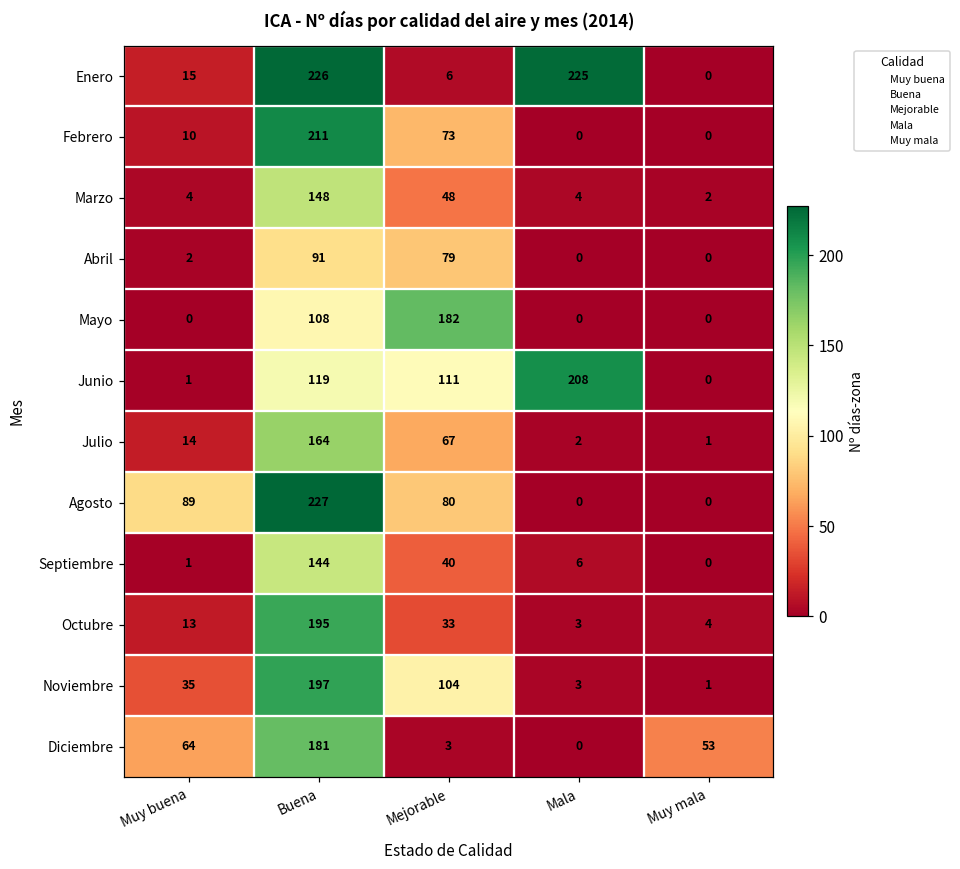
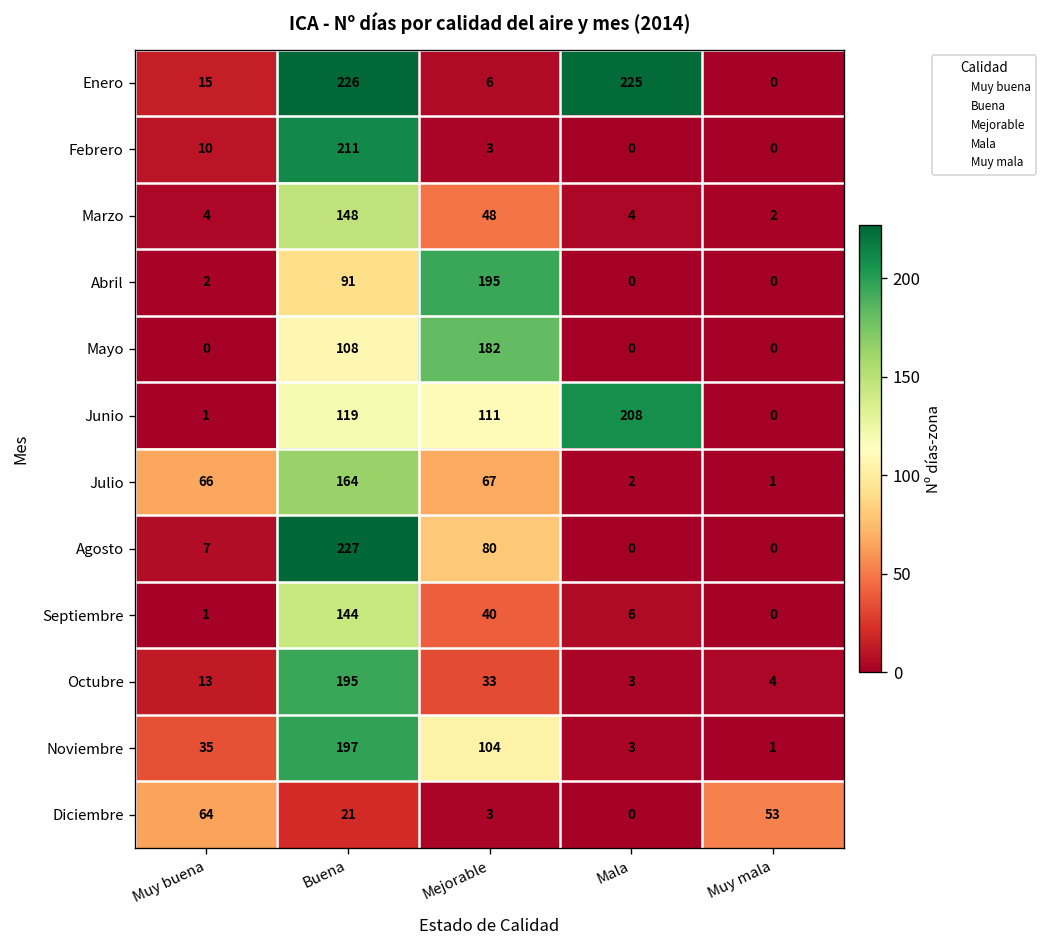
  {
    "Enero": {
      "Muy buena": 15,
      "Buena": 226,
      "Mejorable": 6,
      "Mala": 225,
      "Muy mala": 0
    },
    "Febrero": {
      "Muy buena": 10,
      "Buena": 211,
-     "Mejorable": 73,
+     "Mejorable": 3,
      "Mala": 0,
      "Muy mala": 0
    },
    "Marzo": {
      "Muy buena": 4,
      "Buena": 148,
      "Mejorable": 48,
      "Mala": 4,
      "Muy mala": 2
    },
    "Abril": {
      "Muy buena": 2,
      "Buena": 91,
-     "Mejorable": 79,
+     "Mejorable": 195,
      "Mala": 0,
      "Muy mala": 0
    },
    "Mayo": {
      "Muy buena": 0,
      "Buena": 108,
      "Mejorable": 182,
      "Mala": 0,
      "Muy mala": 0
    },
    "Junio": {
      "Muy buena": 1,
      "Buena": 119,
      "Mejorable": 111,
      "Mala": 208,
      "Muy mala": 0
    },
    "Julio": {
-     "Muy buena": 14,
+     "Muy buena": 66,
      "Buena": 164,
      "Mejorable": 67,
      "Mala": 2,
      "Muy mala": 1
    },
    "Agosto": {
-     "Muy buena": 89,
+     "Muy buena": 7,
      "Buena": 227,
      "Mejorable": 80,
      "Mala": 0,
      "Muy mala": 0
    },
    "Septiembre": {
      "Muy buena": 1,
      "Buena": 144,
      "Mejorable": 40,
      "Mala": 6,
      "Muy mala": 0
    },
    "Octubre": {
      "Muy buena": 13,
      "Buena": 195,
      "Mejorable": 33,
      "Mala": 3,
      "Muy mala": 4
    },
    "Noviembre": {
      "Muy buena": 35,
      "Buena": 197,
      "Mejorable": 104,
      "Mala": 3,
      "Muy mala": 1
    },
    "Diciembre": {
      "Muy buena": 64,
-     "Buena": 181,
+     "Buena": 21,
      "Mejorable": 3,
      "Mala": 0,
      "Muy mala": 53
    }
  }
